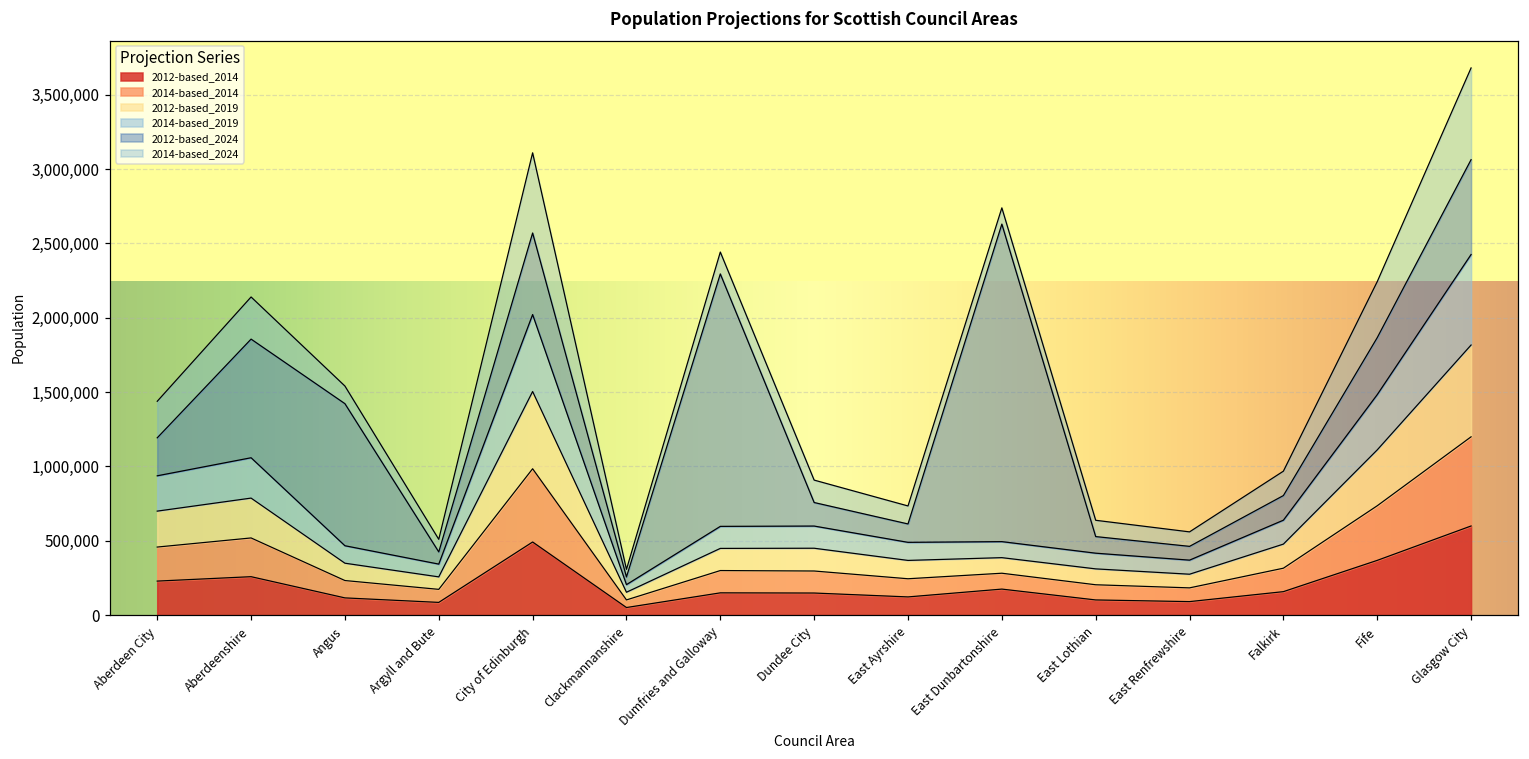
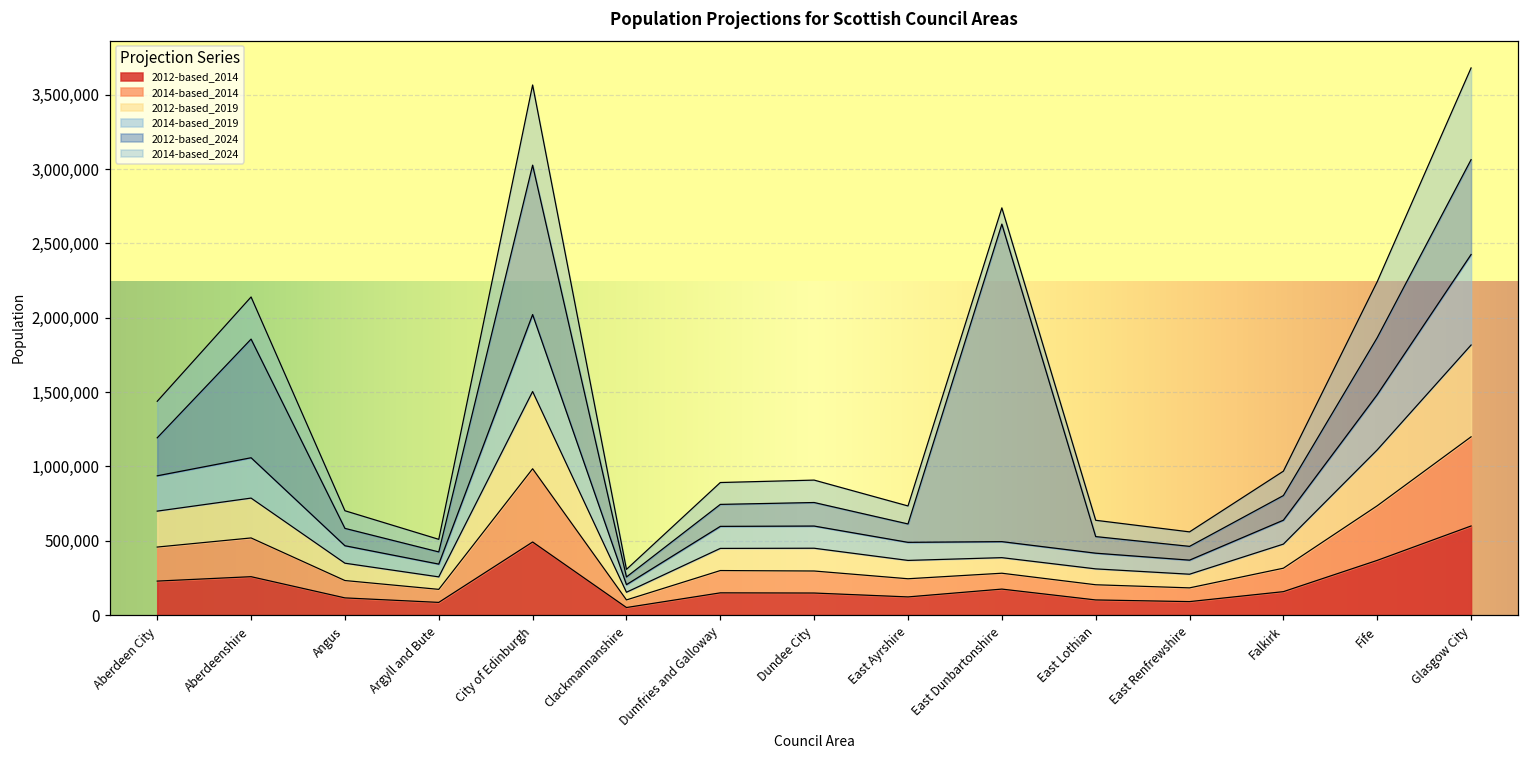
  {
    "2012-based_2014": {
      "Aberdeen City": "230,000",
      "Aberdeenshire": "260,000",
      "Angus": "120,000",
      "Argyll and Bute": "90,000",
      "City of Edinburgh": "490,000",
      "Clackmannanshire": "50,000",
      "Dumfries and Galloway": "150,000",
      "Dundee City": "150,000",
      "East Ayrshire": "120,000",
      "East Dunbartonshire": "180,000",
      "East Lothian": "100,000",
      "East Renfrewshire": "90,000",
      "Falkirk": "160,000",
      "Fife": "370,000",
      "Glasgow City": "600,000"
    },
    "2014-based_2014": {
      "Aberdeen City": "230,000",
      "Aberdeenshire": "260,000",
      "Angus": "120,000",
      "Argyll and Bute": "90,000",
      "City of Edinburgh": "490,000",
      "Clackmannanshire": "50,000",
      "Dumfries and Galloway": "150,000",
      "Dundee City": "150,000",
      "East Ayrshire": "120,000",
      "East Dunbartonshire": "110,000",
      "East Lothian": "100,000",
      "East Renfrewshire": "90,000",
      "Falkirk": "160,000",
      "Fife": "370,000",
      "Glasgow City": "600,000"
    },
    "2012-based_2019": {
      "Aberdeen City": "240,000",
      "Aberdeenshire": "270,000",
      "Angus": "120,000",
      "Argyll and Bute": "80,000",
      "City of Edinburgh": "520,000",
      "Clackmannanshire": "50,000",
      "Dumfries and Galloway": "150,000",
      "Dundee City": "150,000",
      "East Ayrshire": "120,000",
      "East Dunbartonshire": "100,000",
      "East Lothian": "110,000",
      "East Renfrewshire": "90,000",
      "Falkirk": "160,000",
      "Fife": "380,000",
      "Glasgow City": "620,000"
    },
    "2012-based_2024": {
      "Aberdeen City": "260,000",
      "Aberdeenshire": "800,000",
-     "Angus": "960,000",
+     "Angus": "120,000",
      "Argyll and Bute": "80,000",
-     "City of Edinburgh": "550,000",
+     "City of Edinburgh": "1,000,000",
      "Clackmannanshire": "50,000",
-     "Dumfries and Galloway": "1,700,000",
+     "Dumfries and Galloway": "150,000",
      "Dundee City": "160,000",
      "East Ayrshire": "120,000",
      "East Dunbartonshire": "2,140,000",
      "East Lothian": "110,000",
      "East Renfrewshire": "90,000",
      "Falkirk": "170,000",
      "Fife": "380,000",
      "Glasgow City": "640,000"
    }
  }
